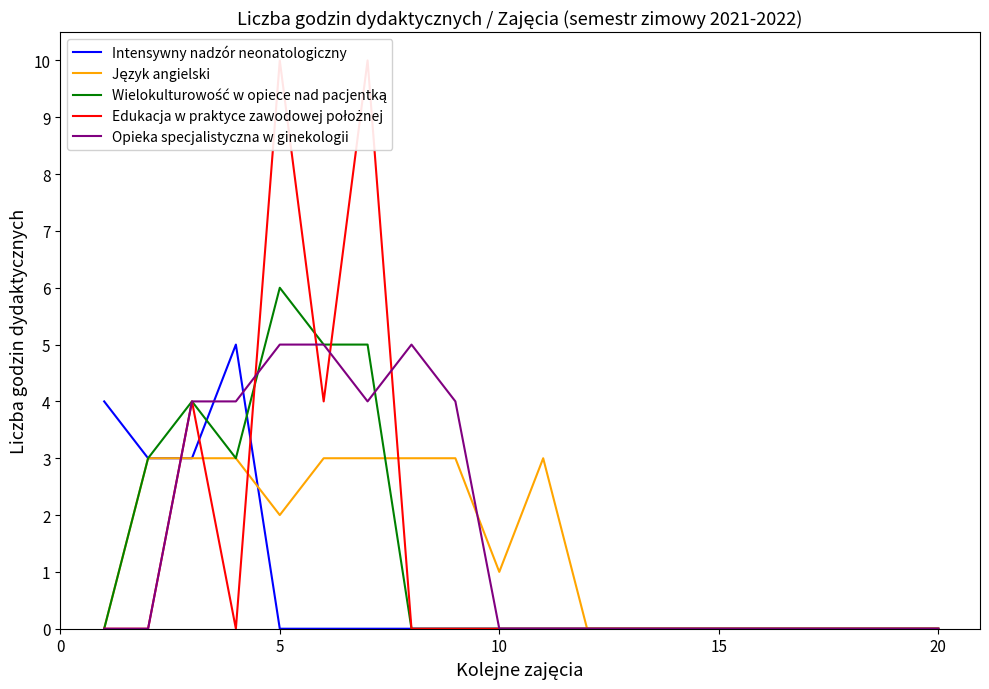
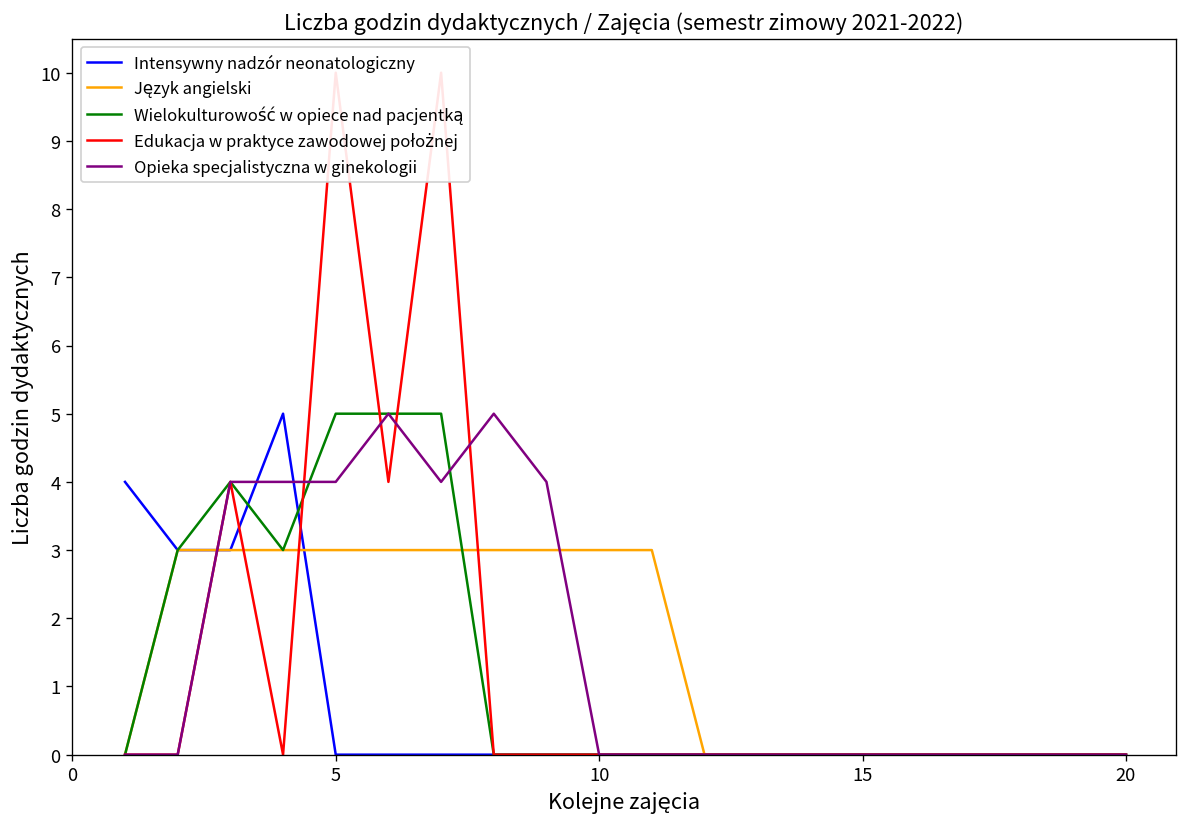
  {
    "Intensywny nadzór neonatologiczny": {
      "5": 0
    },
    "Język angielski": {
-     "5": 2,
-     "10": 1
+     "5": 3,
+     "10": 3
    },
    "Wielokulturowość w opiece nad pacjentką": {
-     "5": 6
+     "5": 5
    },
    "Opieka specjalistyczna w ginekologii": {
-     "5": 5
+     "5": 4
    }
  }
